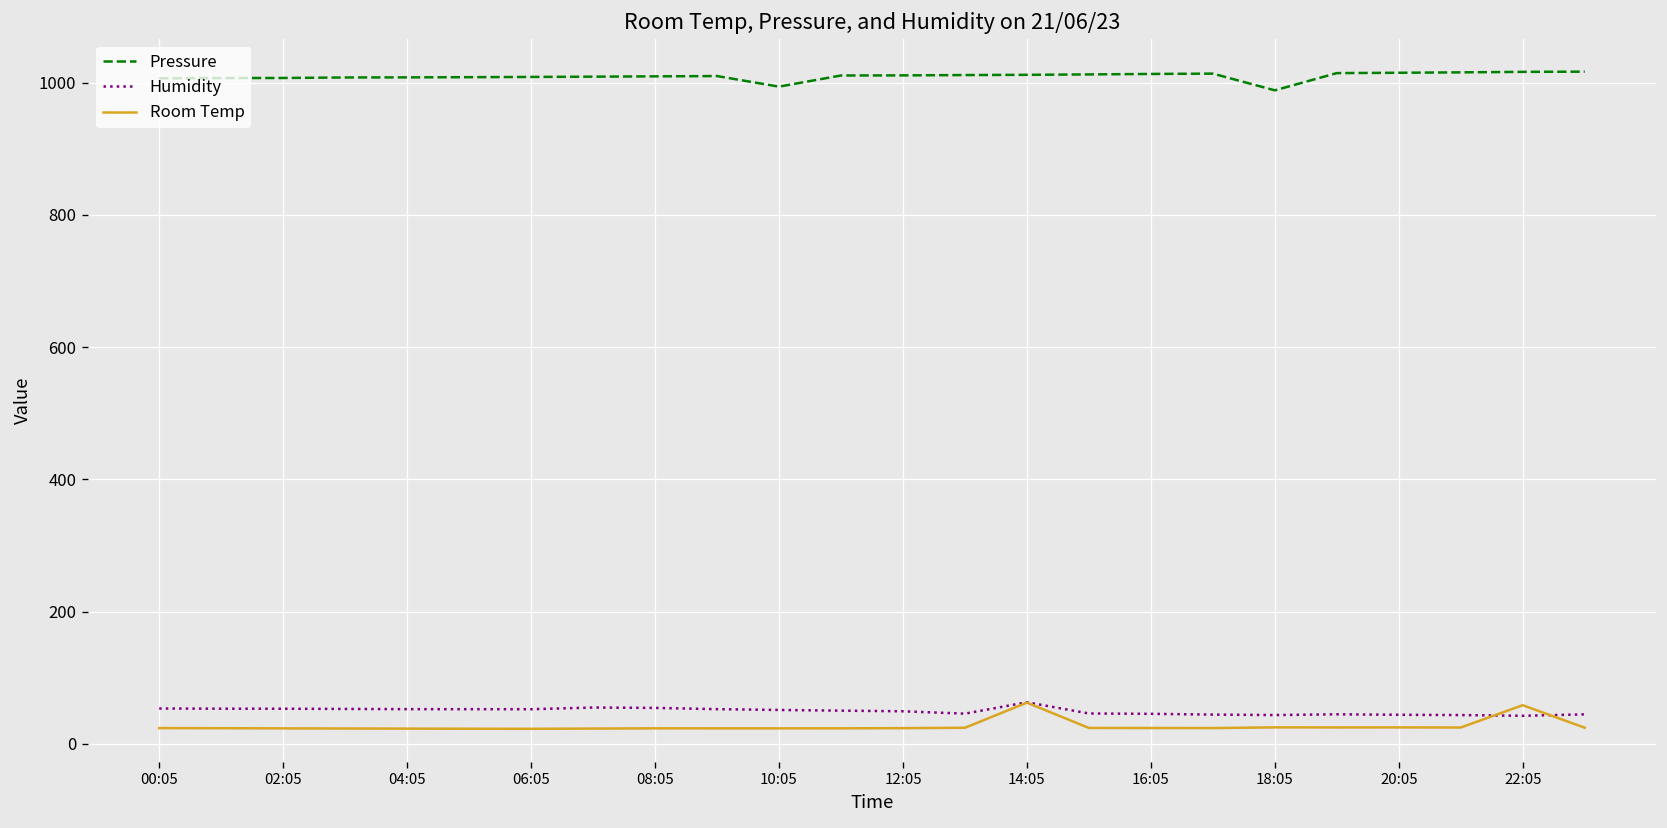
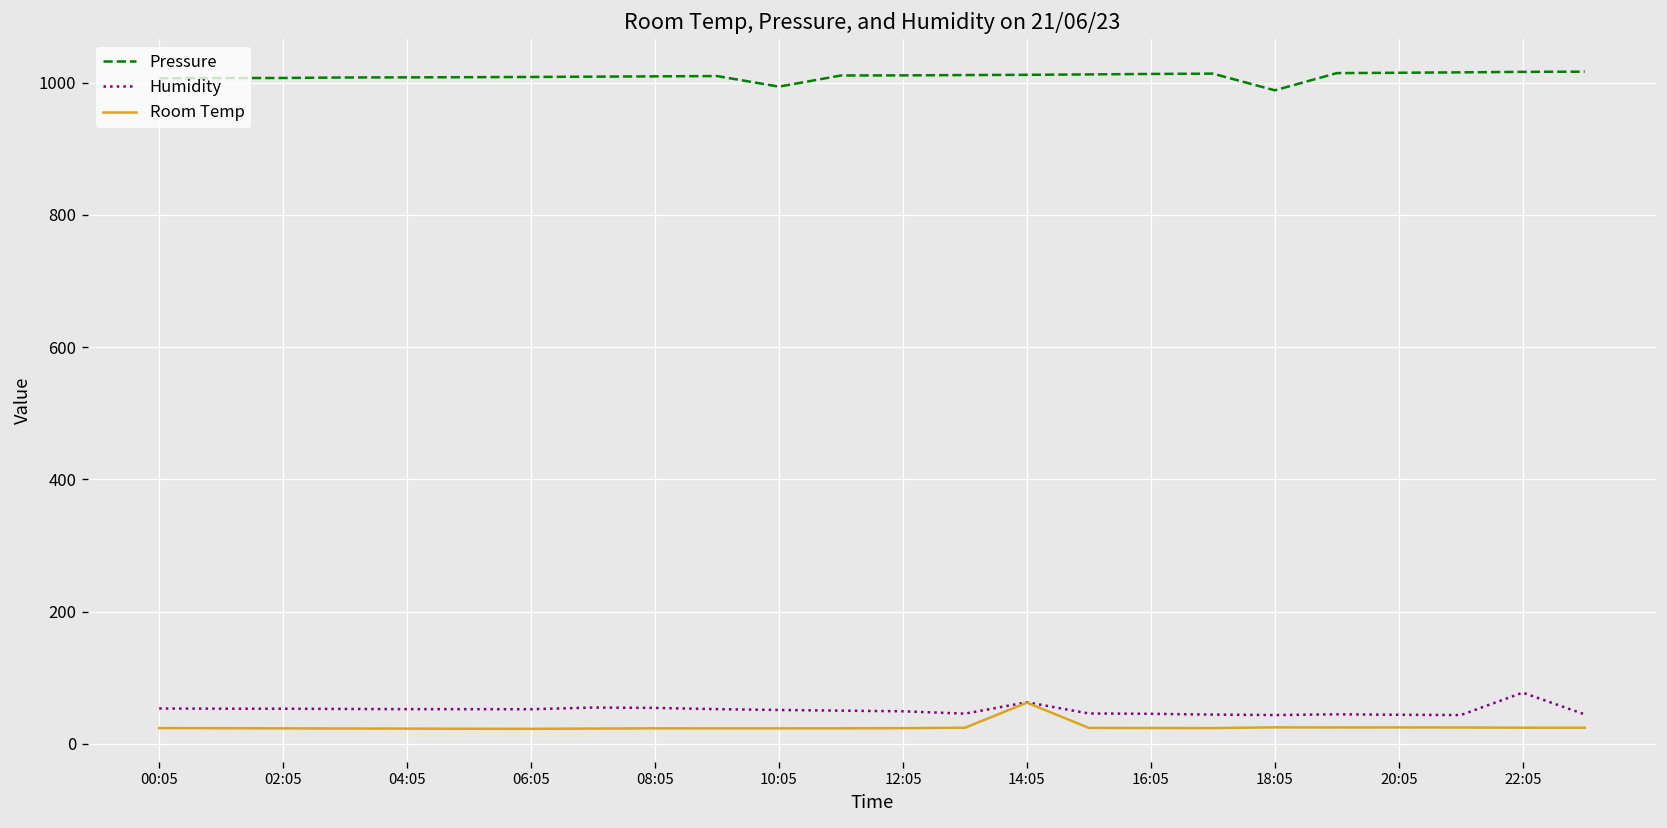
  {
    "Pressure": {
      "02:05": 1010,
      "04:05": 1010,
      "06:05": 1010,
      "08:05": 1010,
      "10:05": 990,
      "12:05": 1010,
      "14:05": 1010,
      "16:05": 1010,
      "18:05": 990,
      "20:05": 1010,
      "22:05": 1020
    },
    "Humidity": {
      "00:05": 50,
      "02:05": 50,
      "04:05": 50,
      "06:05": 50,
      "08:05": 50,
      "10:05": 50,
      "12:05": 50,
      "16:05": 50,
      "18:05": 40,
      "20:05": 40,
-     "22:05": 40
+     "22:05": 80
    },
    "Room Temp": {
      "00:05": 20,
      "02:05": 20,
      "04:05": 20,
      "06:05": 20,
      "08:05": 20,
      "10:05": 20,
      "12:05": 20,
      "16:05": 20,
      "18:05": 30,
      "20:05": 30,
-     "22:05": 60
+     "22:05": 20
    }
  }
